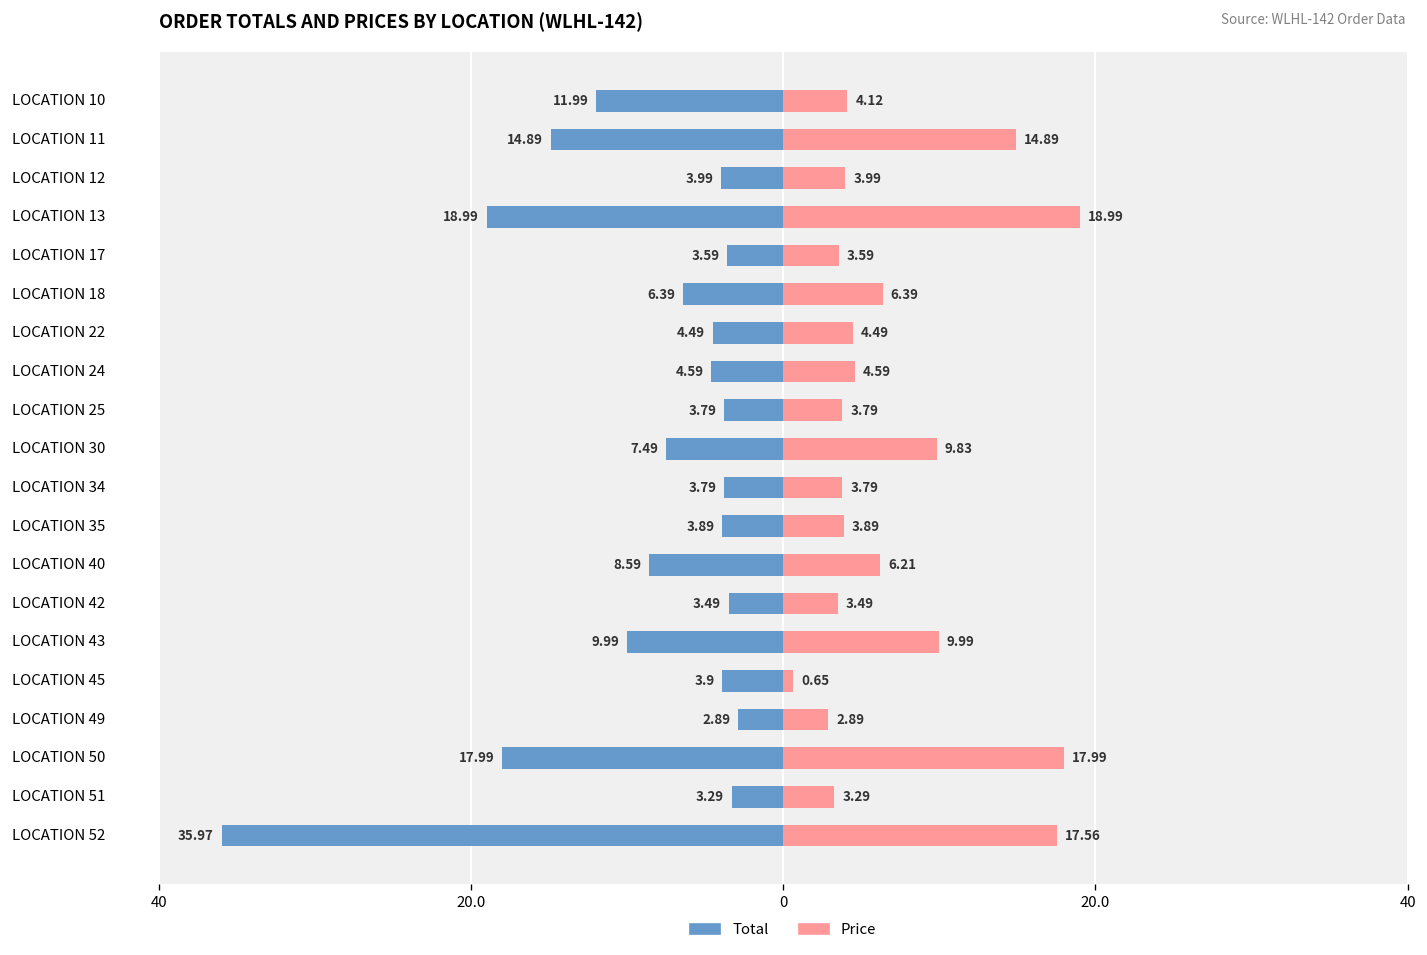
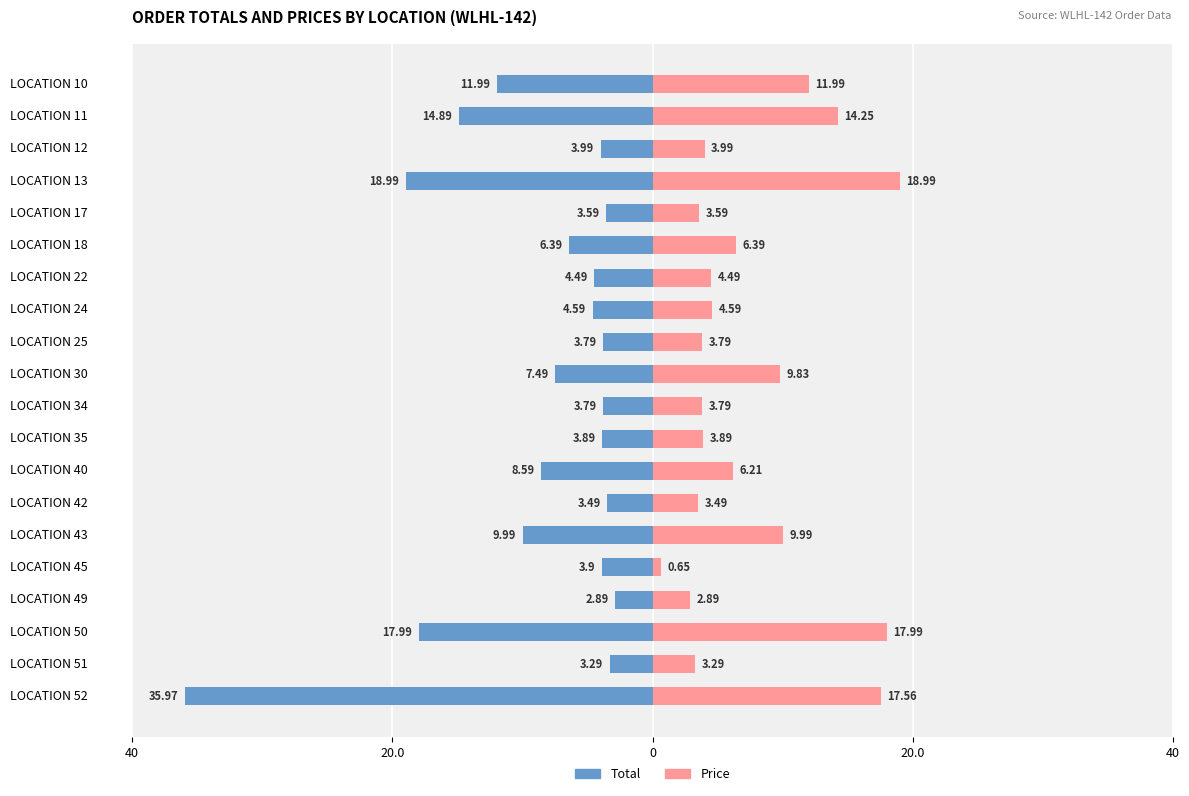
  {
    "Price": {
-     "LOCATION 10": 4.12,
-     "LOCATION 11": 14.89,
+     "LOCATION 10": 11.99,
+     "LOCATION 11": 14.25,
      "LOCATION 12": 3.99,
      "LOCATION 13": 18.99,
      "LOCATION 17": 3.59,
      "LOCATION 18": 6.39,
      "LOCATION 22": 4.49,
      "LOCATION 24": 4.59,
      "LOCATION 25": 3.79,
      "LOCATION 30": 9.83,
      "LOCATION 34": 3.79,
      "LOCATION 35": 3.89,
      "LOCATION 40": 6.21,
      "LOCATION 42": 3.49,
      "LOCATION 43": 9.99,
      "LOCATION 45": 0.65,
      "LOCATION 49": 2.89,
      "LOCATION 50": 17.99,
      "LOCATION 51": 3.29,
      "LOCATION 52": 17.56
    }
  }
